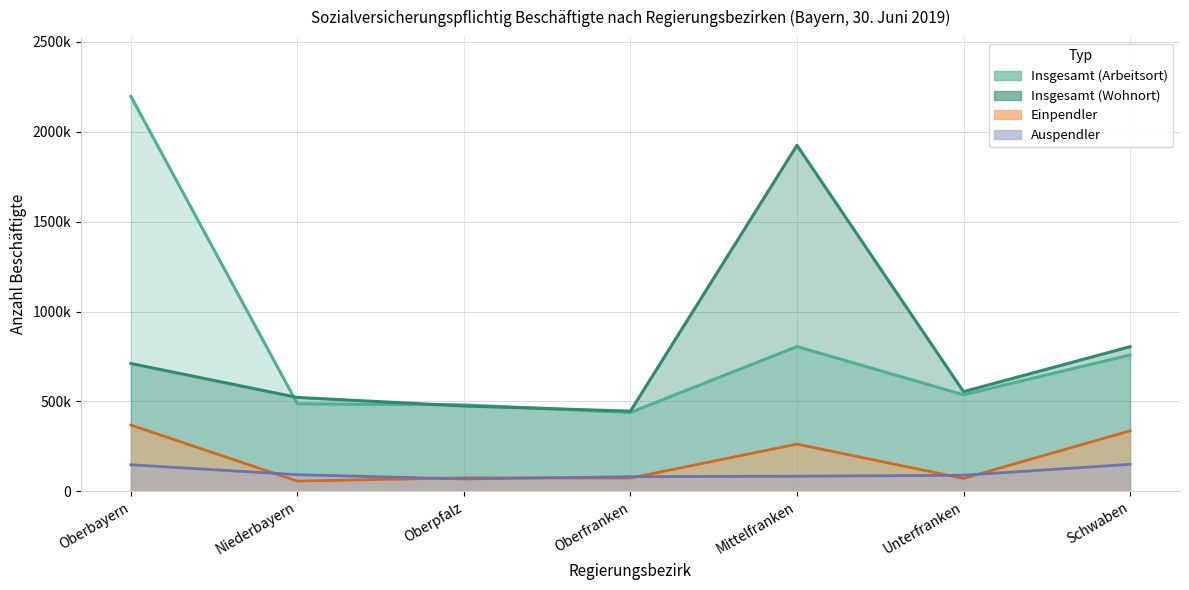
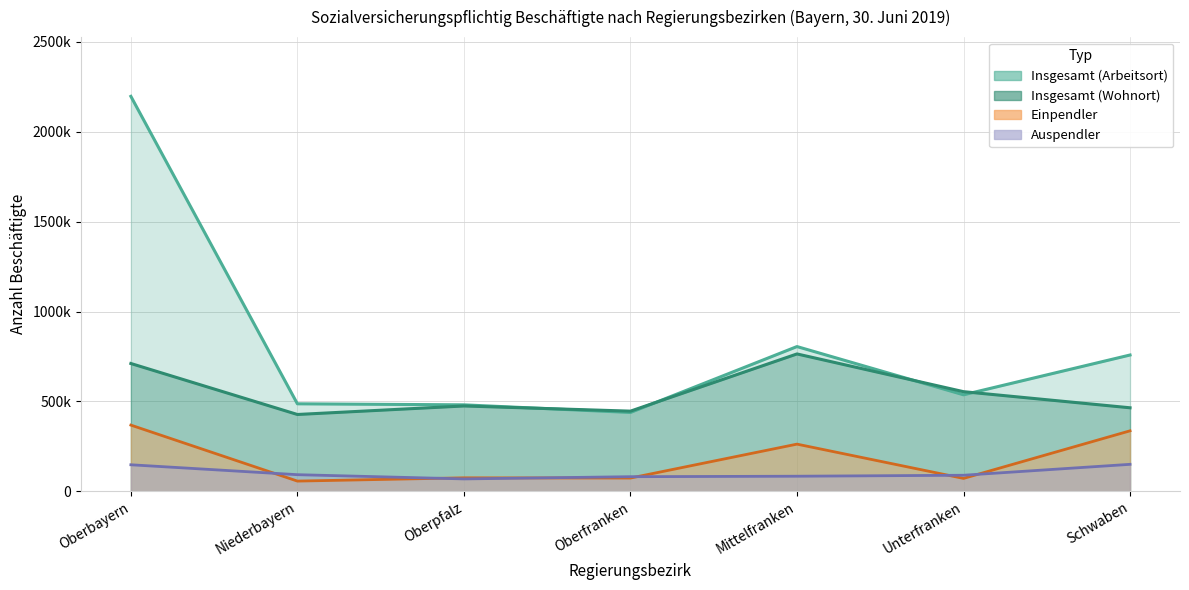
  {
    "Insgesamt (Wohnort)": {
      "Oberbayern": 710000,
-     "Niederbayern": 520000,
-     "Mittelfranken": 1930000,
+     "Niederbayern": 430000,
+     "Mittelfranken": 760000,
      "Unterfranken": 550000,
-     "Schwaben": 800000
+     "Schwaben": 460000
    },
    "Einpendler": {
      "Oberbayern": 370000,
      "Niederbayern": 60000,
      "Mittelfranken": 260000,
      "Unterfranken": 70000,
      "Schwaben": 340000
    }
  }
